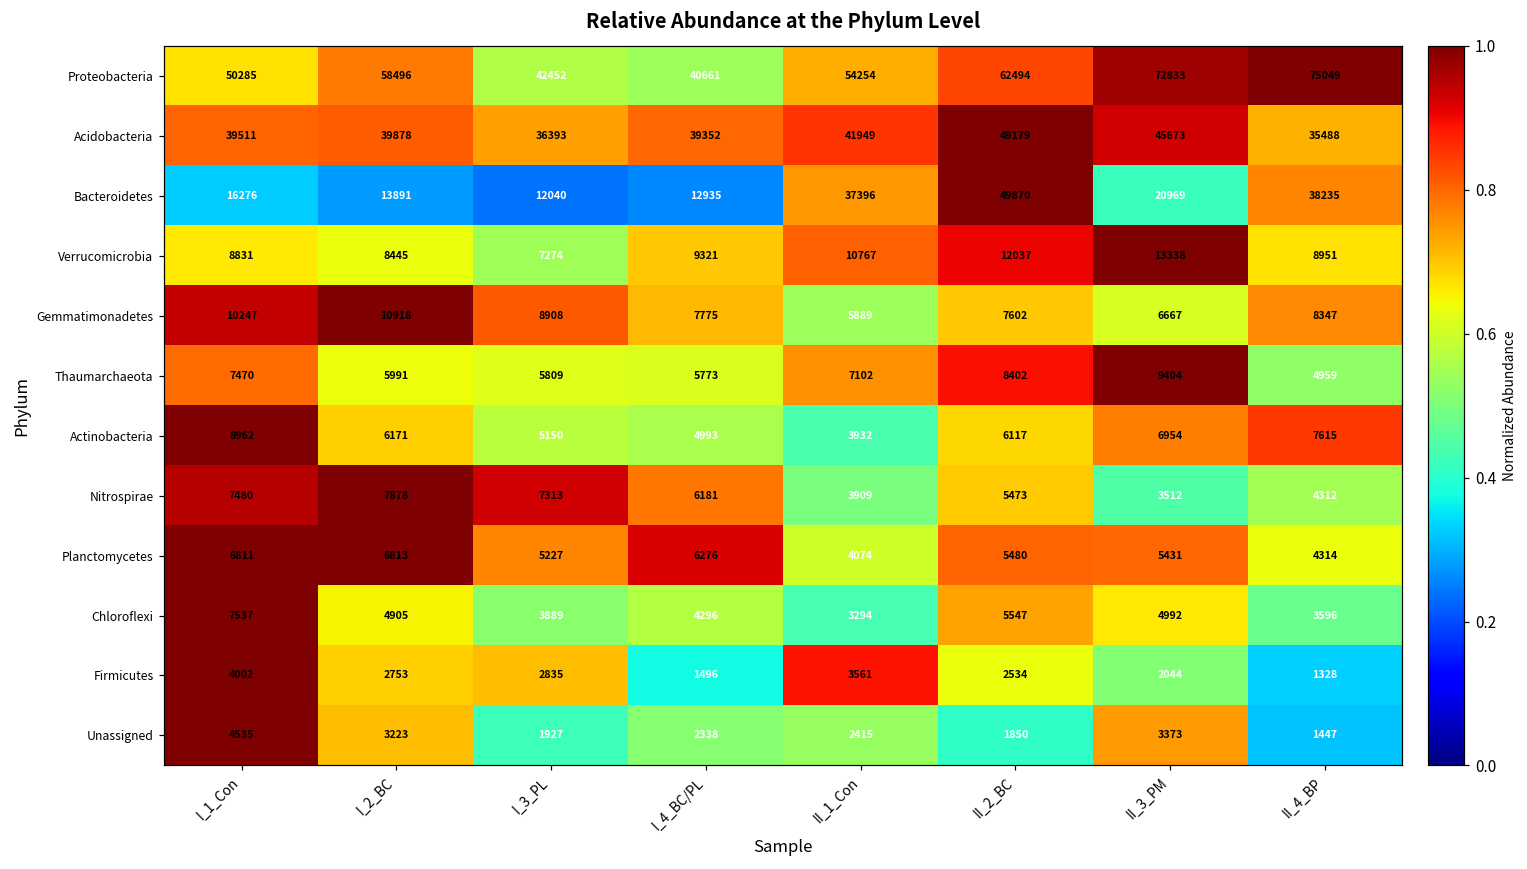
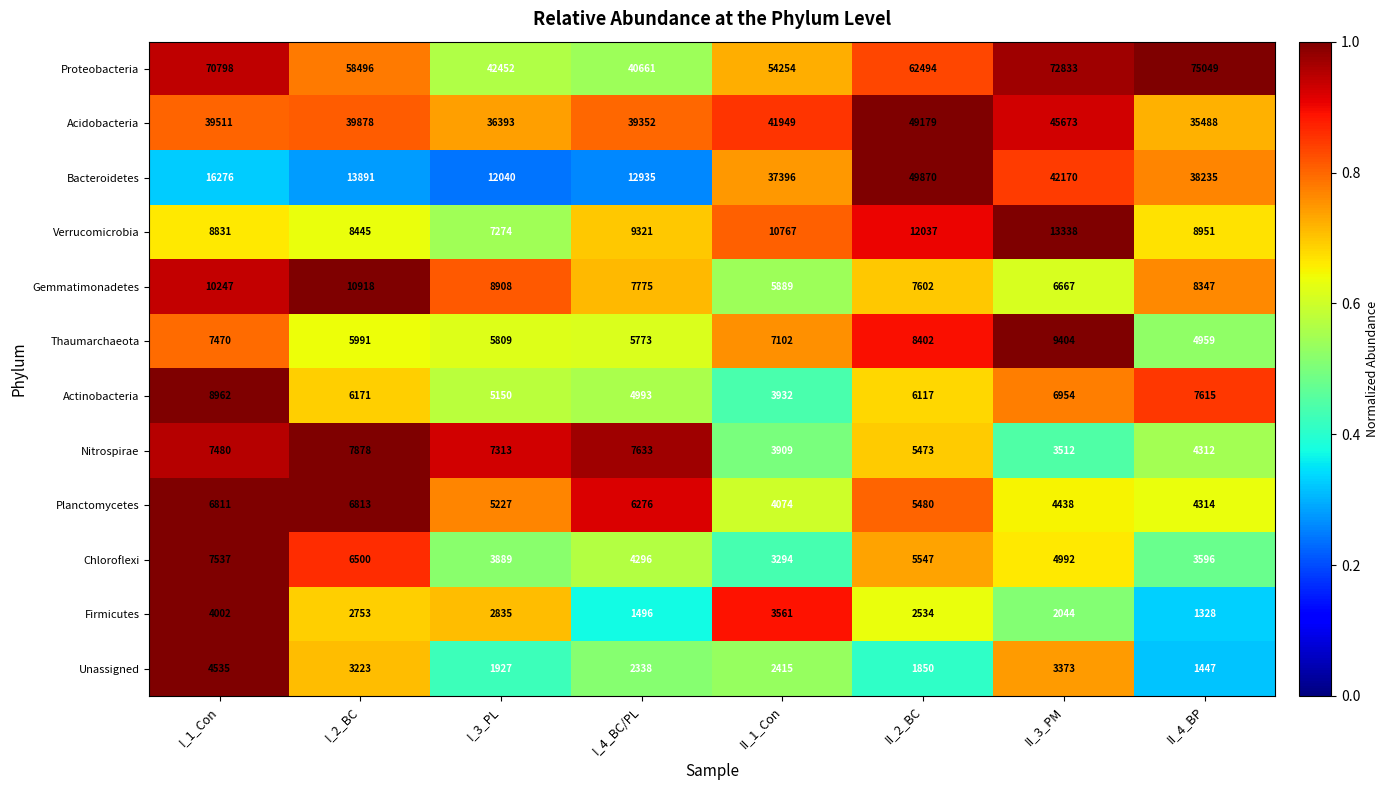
  {
    "Proteobacteria": {
-     "I_1_Con": 50285,
+     "I_1_Con": 70798,
      "I_2_BC": 58496,
      "I_3_PL": 42452,
      "I_4_BC/PL": 40661,
      "II_1_Con": 54254,
      "II_2_BC": 62494,
      "II_3_PM": 72833,
      "II_4_BP": 75049
    },
    "Acidobacteria": {
      "I_1_Con": 39511,
      "I_2_BC": 39878,
      "I_3_PL": 36393,
      "I_4_BC/PL": 39352,
      "II_1_Con": 41949,
      "II_2_BC": 49179,
      "II_3_PM": 45673,
      "II_4_BP": 35488
    },
    "Bacteroidetes": {
      "I_1_Con": 16276,
      "I_2_BC": 13891,
      "I_3_PL": 12040,
      "I_4_BC/PL": 12935,
      "II_1_Con": 37396,
      "II_2_BC": 49870,
-     "II_3_PM": 20969,
+     "II_3_PM": 42170,
      "II_4_BP": 38235
    },
    "Verrucomicrobia": {
      "I_1_Con": 8831,
      "I_2_BC": 8445,
      "I_3_PL": 7274,
      "I_4_BC/PL": 9321,
      "II_1_Con": 10767,
      "II_2_BC": 12037,
      "II_3_PM": 13338,
      "II_4_BP": 8951
    },
    "Gemmatimonadetes": {
      "I_1_Con": 10247,
      "I_2_BC": 10918,
      "I_3_PL": 8908,
      "I_4_BC/PL": 7775,
      "II_1_Con": 5889,
      "II_2_BC": 7602,
      "II_3_PM": 6667,
      "II_4_BP": 8347
    },
    "Thaumarchaeota": {
      "I_1_Con": 7470,
      "I_2_BC": 5991,
      "I_3_PL": 5809,
      "I_4_BC/PL": 5773,
      "II_1_Con": 7102,
      "II_2_BC": 8402,
      "II_3_PM": 9404,
      "II_4_BP": 4959
    },
    "Actinobacteria": {
      "I_1_Con": 8962,
      "I_2_BC": 6171,
      "I_3_PL": 5150,
      "I_4_BC/PL": 4993,
      "II_1_Con": 3932,
      "II_2_BC": 6117,
      "II_3_PM": 6954,
      "II_4_BP": 7615
    },
    "Nitrospirae": {
      "I_1_Con": 7480,
      "I_2_BC": 7878,
      "I_3_PL": 7313,
-     "I_4_BC/PL": 6181,
+     "I_4_BC/PL": 7633,
      "II_1_Con": 3909,
      "II_2_BC": 5473,
      "II_3_PM": 3512,
      "II_4_BP": 4312
    },
    "Planctomycetes": {
      "I_1_Con": 6811,
      "I_2_BC": 6813,
      "I_3_PL": 5227,
      "I_4_BC/PL": 6276,
      "II_1_Con": 4074,
      "II_2_BC": 5480,
-     "II_3_PM": 5431,
+     "II_3_PM": 4438,
      "II_4_BP": 4314
    },
    "Chloroflexi": {
      "I_1_Con": 7537,
-     "I_2_BC": 4905,
+     "I_2_BC": 6500,
      "I_3_PL": 3889,
      "I_4_BC/PL": 4296,
      "II_1_Con": 3294,
      "II_2_BC": 5547,
      "II_3_PM": 4992,
      "II_4_BP": 3596
    },
    "Firmicutes": {
      "I_1_Con": 4002,
      "I_2_BC": 2753,
      "I_3_PL": 2835,
      "I_4_BC/PL": 1496,
      "II_1_Con": 3561,
      "II_2_BC": 2534,
      "II_3_PM": 2044,
      "II_4_BP": 1328
    },
    "Unassigned": {
      "I_1_Con": 4535,
      "I_2_BC": 3223,
      "I_3_PL": 1927,
      "I_4_BC/PL": 2338,
      "II_1_Con": 2415,
      "II_2_BC": 1850,
      "II_3_PM": 3373,
      "II_4_BP": 1447
    }
  }
